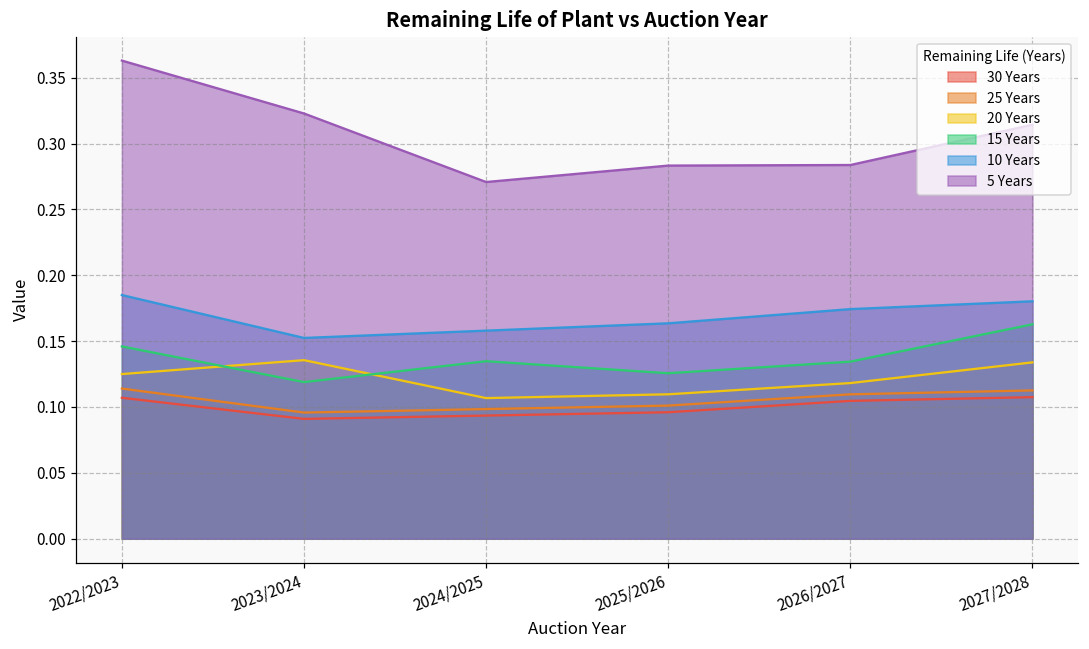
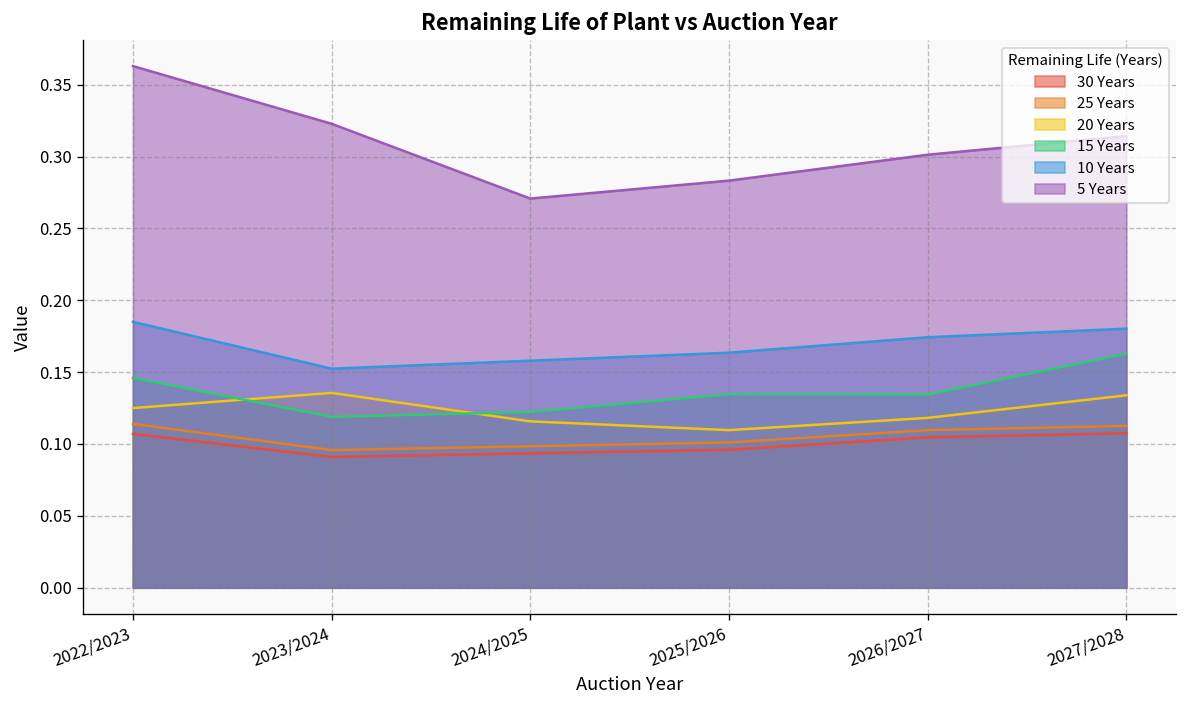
  {
    "20 Years": {
      "2022/2023": 0.125,
      "2023/2024": 0.136,
-     "2024/2025": 0.107,
+     "2024/2025": 0.116,
      "2025/2026": 0.110,
      "2026/2027": 0.118,
      "2027/2028": 0.134
    },
    "15 Years": {
      "2022/2023": 0.146,
      "2023/2024": 0.119,
-     "2024/2025": 0.135,
-     "2025/2026": 0.126,
+     "2024/2025": 0.122,
+     "2025/2026": 0.135,
      "2026/2027": 0.134,
      "2027/2028": 0.163
    },
    "10 Years": {
      "2022/2023": 0.185,
      "2023/2024": 0.152,
      "2024/2025": 0.158,
      "2025/2026": 0.164,
      "2026/2027": 0.174,
      "2027/2028": 0.180
    },
    "5 Years": {
      "2022/2023": 0.363,
      "2023/2024": 0.323,
      "2024/2025": 0.271,
      "2025/2026": 0.283,
-     "2026/2027": 0.284
+     "2026/2027": 0.301
    }
  }
